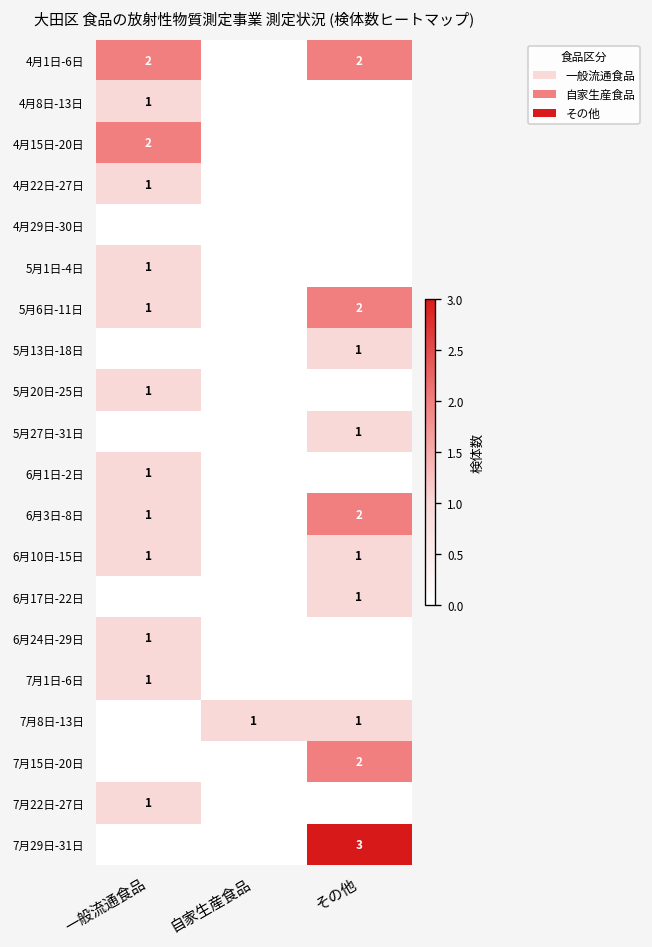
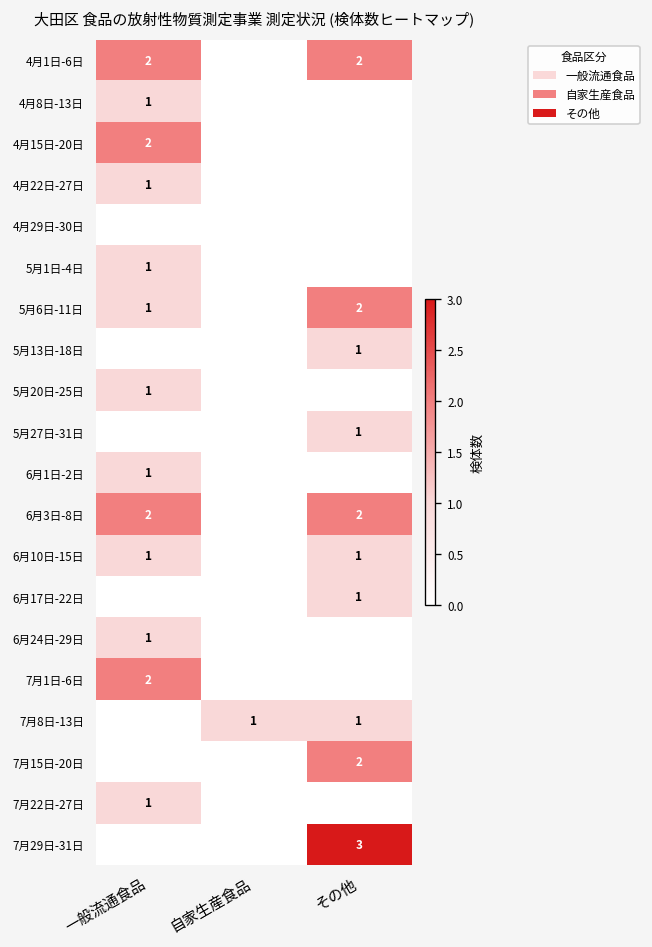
  {
    "4月1日-6日": {
      "一般流通食品": 2,
      "その他": 2
    },
    "4月8日-13日": {
      "一般流通食品": 1
    },
    "4月15日-20日": {
      "一般流通食品": 2
    },
    "4月22日-27日": {
      "一般流通食品": 1
    },
    "5月1日-4日": {
      "一般流通食品": 1
    },
    "5月6日-11日": {
      "一般流通食品": 1,
      "その他": 2
    },
    "5月13日-18日": {
      "その他": 1
    },
    "5月20日-25日": {
      "一般流通食品": 1
    },
    "5月27日-31日": {
      "その他": 1
    },
    "6月1日-2日": {
      "一般流通食品": 1
    },
    "6月3日-8日": {
-     "一般流通食品": 1,
+     "一般流通食品": 2,
      "その他": 2
    },
    "6月10日-15日": {
      "一般流通食品": 1,
      "その他": 1
    },
    "6月17日-22日": {
      "その他": 1
    },
    "6月24日-29日": {
      "一般流通食品": 1
    },
    "7月1日-6日": {
-     "一般流通食品": 1
+     "一般流通食品": 2
    },
    "7月8日-13日": {
      "自家生産食品": 1,
      "その他": 1
    },
    "7月15日-20日": {
      "その他": 2
    },
    "7月22日-27日": {
      "一般流通食品": 1
    },
    "7月29日-31日": {
      "その他": 3
    }
  }
